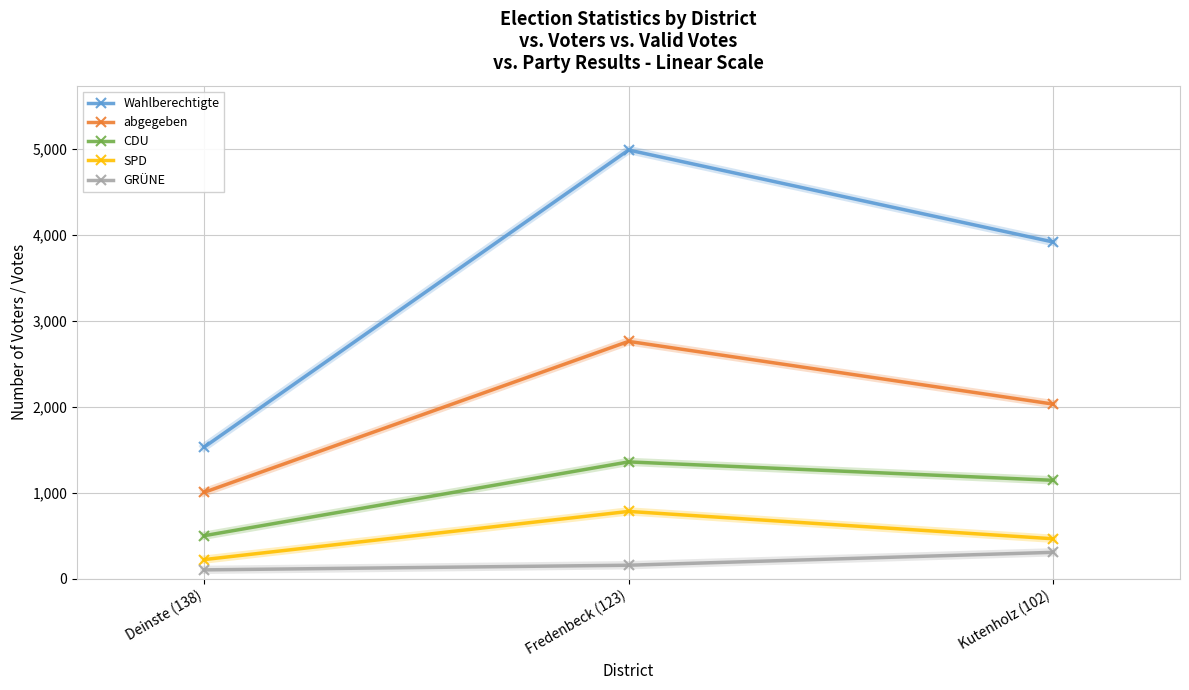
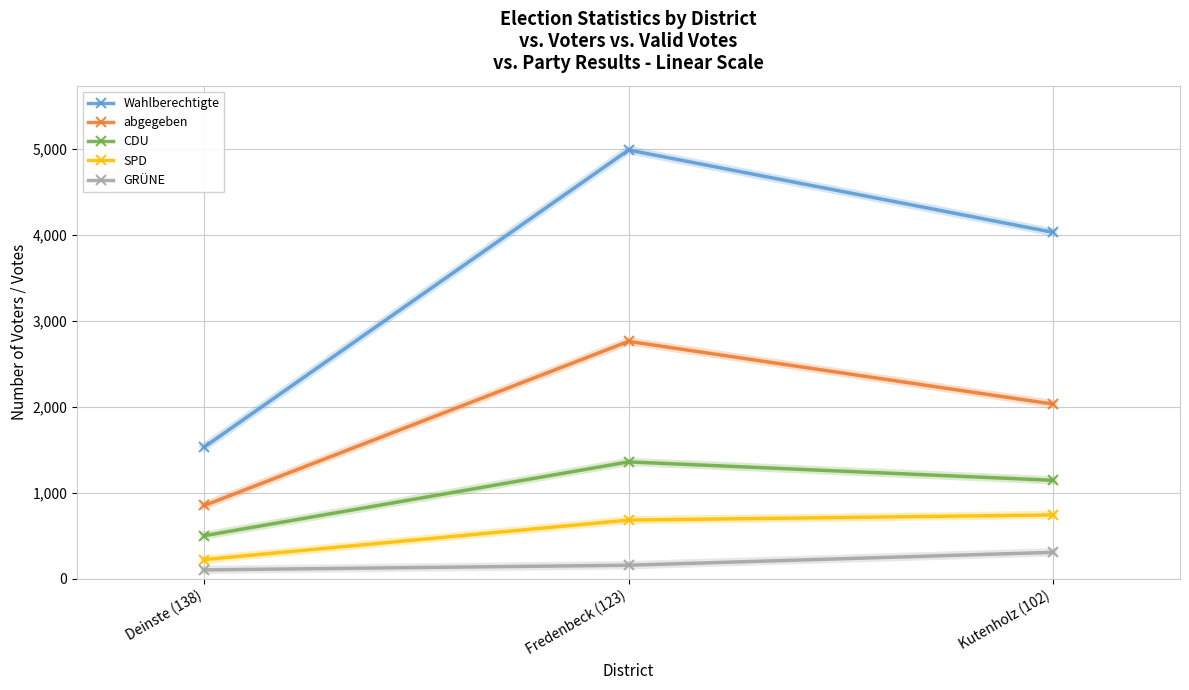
  {
    "Wahlberechtigte": {
      "Deinste (138)": "1,500",
      "Fredenbeck (123)": "5,000",
-     "Kutenholz (102)": "3,900"
+     "Kutenholz (102)": "4,000"
    },
    "abgegeben": {
-     "Deinste (138)": "1,000",
+     "Deinste (138)": "900",
      "Fredenbeck (123)": "2,800",
      "Kutenholz (102)": "2,000"
    },
    "CDU": {
      "Deinste (138)": "500",
      "Fredenbeck (123)": "1,400",
      "Kutenholz (102)": "1,100"
    },
    "SPD": {
      "Deinste (138)": "200",
-     "Fredenbeck (123)": "800",
-     "Kutenholz (102)": "500"
+     "Fredenbeck (123)": "700",
+     "Kutenholz (102)": "700"
    },
    "GRÜNE": {
      "Deinste (138)": "100",
      "Fredenbeck (123)": "200",
      "Kutenholz (102)": "300"
    }
  }
